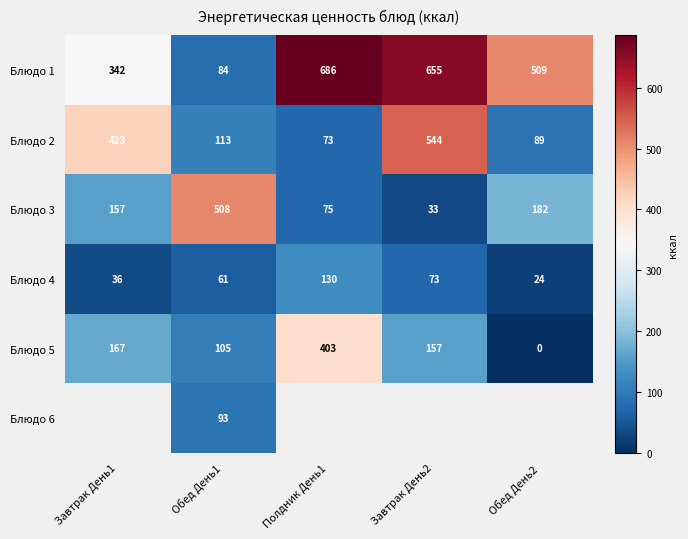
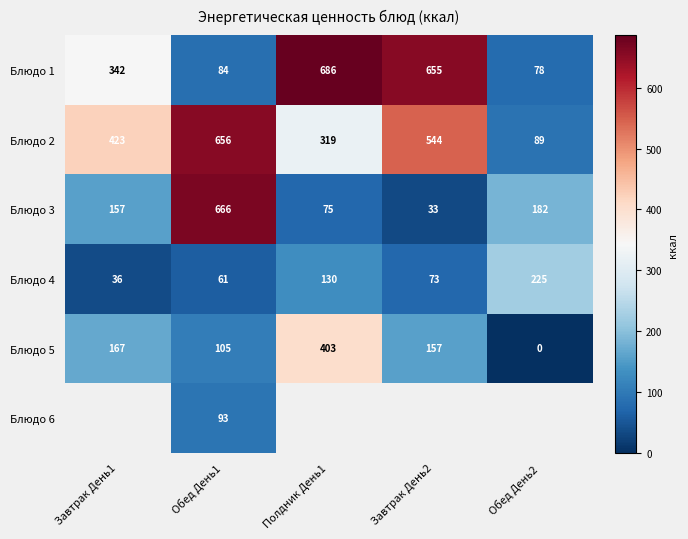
  {
    "Блюдо 1": {
      "Завтрак День1": 342,
      "Обед День1": 84,
      "Полдник День1": 686,
      "Завтрак День2": 655,
-     "Обед День2": 509
+     "Обед День2": 78
    },
    "Блюдо 2": {
      "Завтрак День1": 423,
-     "Обед День1": 113,
-     "Полдник День1": 73,
+     "Обед День1": 656,
+     "Полдник День1": 319,
      "Завтрак День2": 544,
      "Обед День2": 89
    },
    "Блюдо 3": {
      "Завтрак День1": 157,
-     "Обед День1": 508,
+     "Обед День1": 666,
      "Полдник День1": 75,
      "Завтрак День2": 33,
      "Обед День2": 182
    },
    "Блюдо 4": {
      "Завтрак День1": 36,
      "Обед День1": 61,
      "Полдник День1": 130,
      "Завтрак День2": 73,
-     "Обед День2": 24
+     "Обед День2": 225
    },
    "Блюдо 5": {
      "Завтрак День1": 167,
      "Обед День1": 105,
      "Полдник День1": 403,
      "Завтрак День2": 157,
      "Обед День2": 0
    },
    "Блюдо 6": {
      "Обед День1": 93
    }
  }
